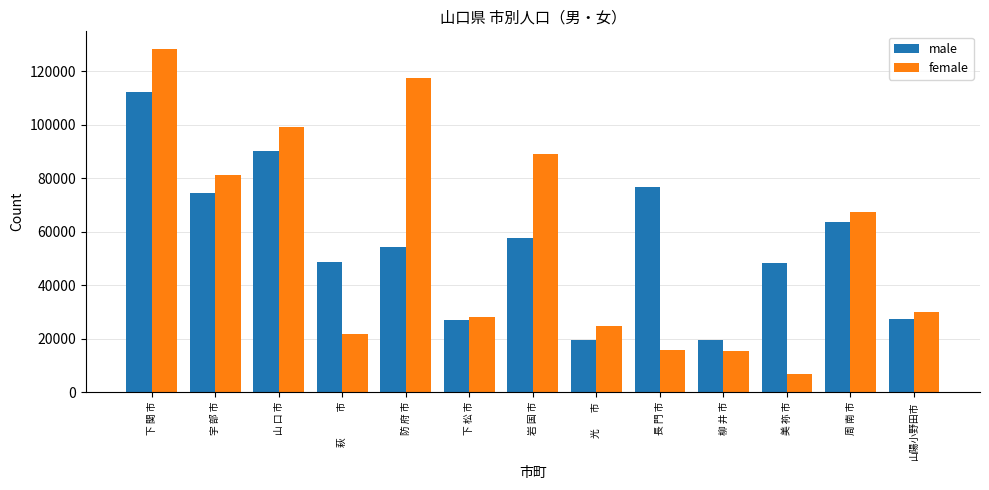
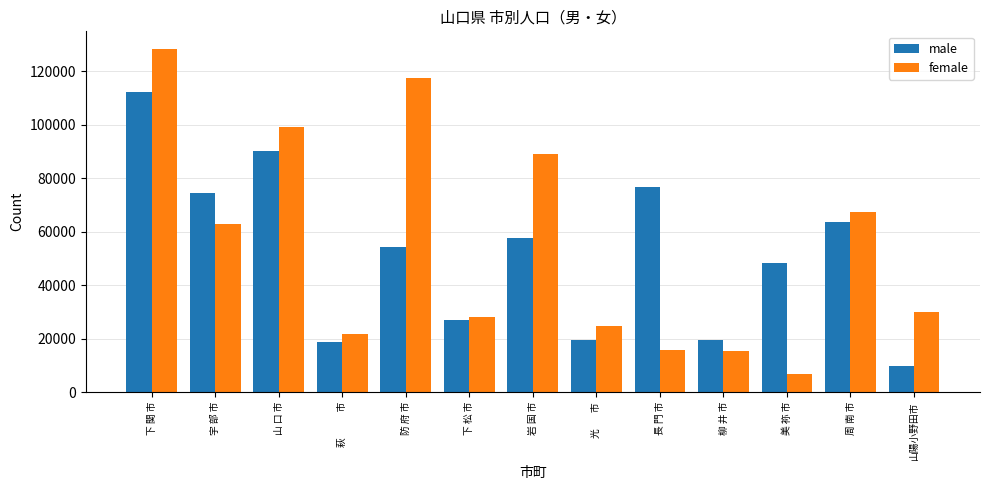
  {
    "male": {
      "下 関 市": 112000,
      "宇 部 市": 75000,
      "山 口 市": 90000,
-     "萩 市": 49000,
+     "萩 市": 19000,
      "防 府 市": 54000,
      "下 松 市": 27000,
      "岩 国 市": 58000,
      "光 市": 19000,
      "長 門 市": 77000,
      "柳 井 市": 19000,
      "美 祢 市": 48000,
      "周 南 市": 64000,
-     "山陽小野田市": 27000
+     "山陽小野田市": 10000
    },
    "female": {
      "下 関 市": 129000,
-     "宇 部 市": 81000,
+     "宇 部 市": 63000,
      "山 口 市": 99000,
      "萩 市": 22000,
      "防 府 市": 117000,
      "下 松 市": 28000,
      "岩 国 市": 89000,
      "光 市": 25000,
      "長 門 市": 16000,
      "柳 井 市": 15000,
      "美 祢 市": 7000,
      "周 南 市": 67000,
      "山陽小野田市": 30000
    }
  }
